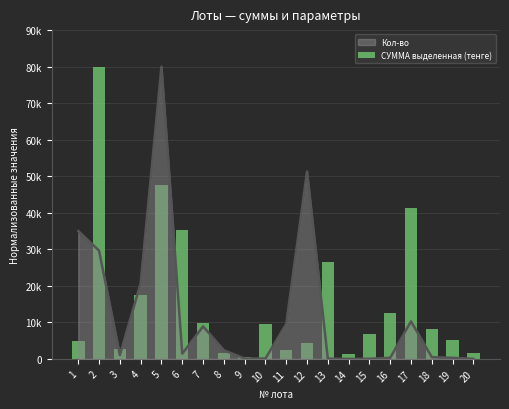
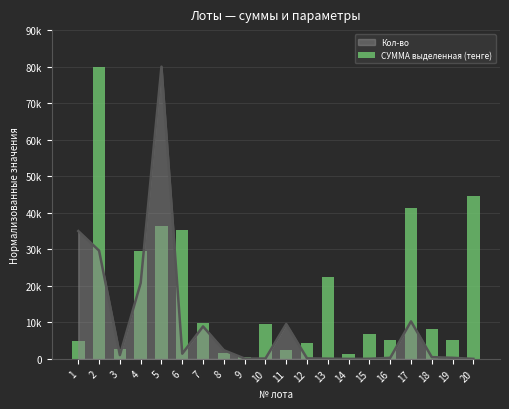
  {
    "СУММА выделенная (тенге)": {
      "1": 5000,
      "2": 80000,
      "3": 3000,
-     "4": 17000,
-     "5": 48000,
+     "4": 29000,
+     "5": 36000,
      "6": 35000,
      "7": 10000,
      "8": 2000,
      "10": 9000,
      "11": 3000,
      "12": 4000,
-     "13": 26000,
+     "13": 22000,
      "14": 1000,
      "15": 7000,
-     "16": 13000,
+     "16": 5000,
      "17": 41000,
      "18": 8000,
      "19": 5000,
-     "20": 2000
+     "20": 45000
    },
    "Кол-во": {
      "1": 35000,
      "2": 30000,
      "3": 1000,
      "4": 21000,
      "5": 80000,
      "6": 1000,
      "7": 9000,
      "8": 2000,
      "9": 0,
      "10": 0,
      "11": 10000,
-     "12": 51000,
+     "12": 0,
      "13": 0,
      "14": 0,
      "15": 0,
      "16": 0,
      "17": 10000,
      "18": 0,
      "19": 0,
      "20": 0
    }
  }
